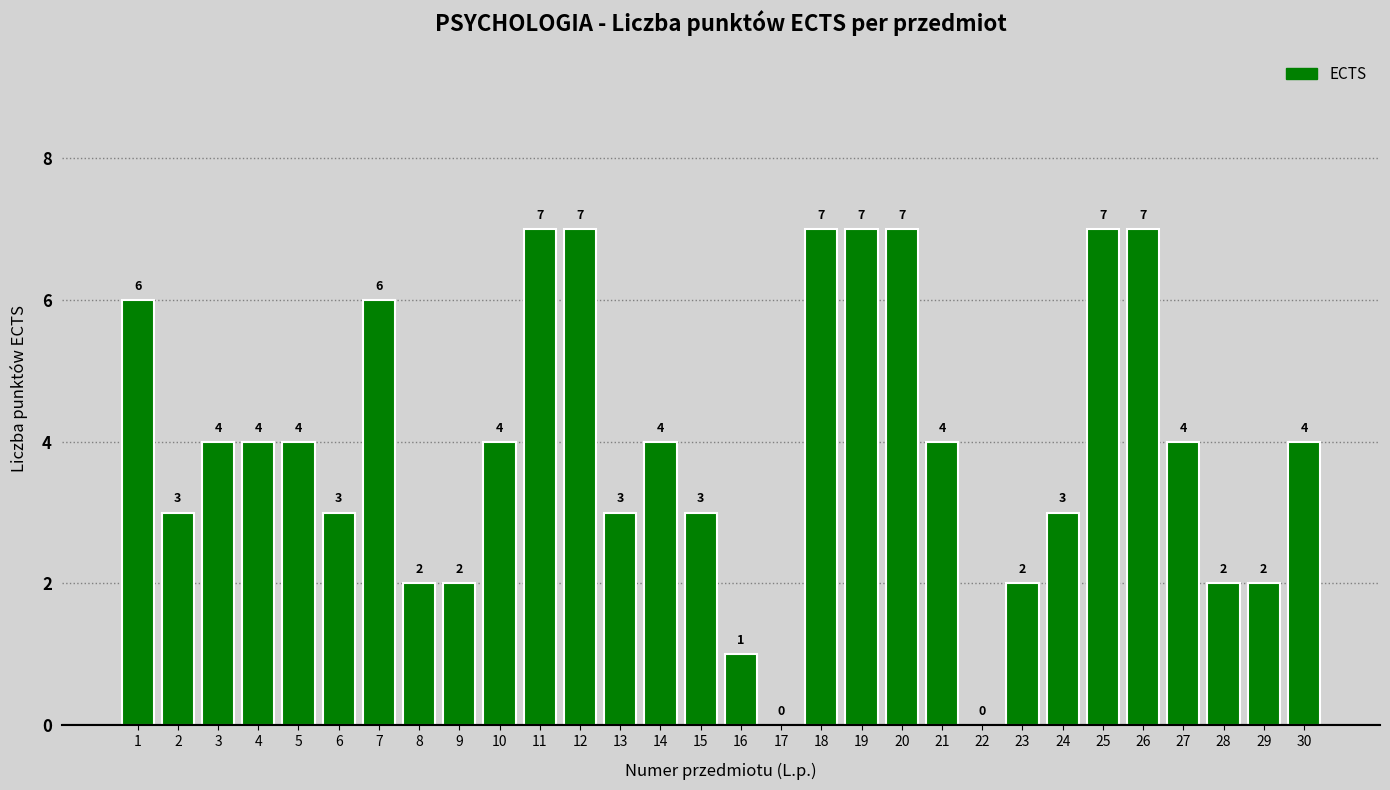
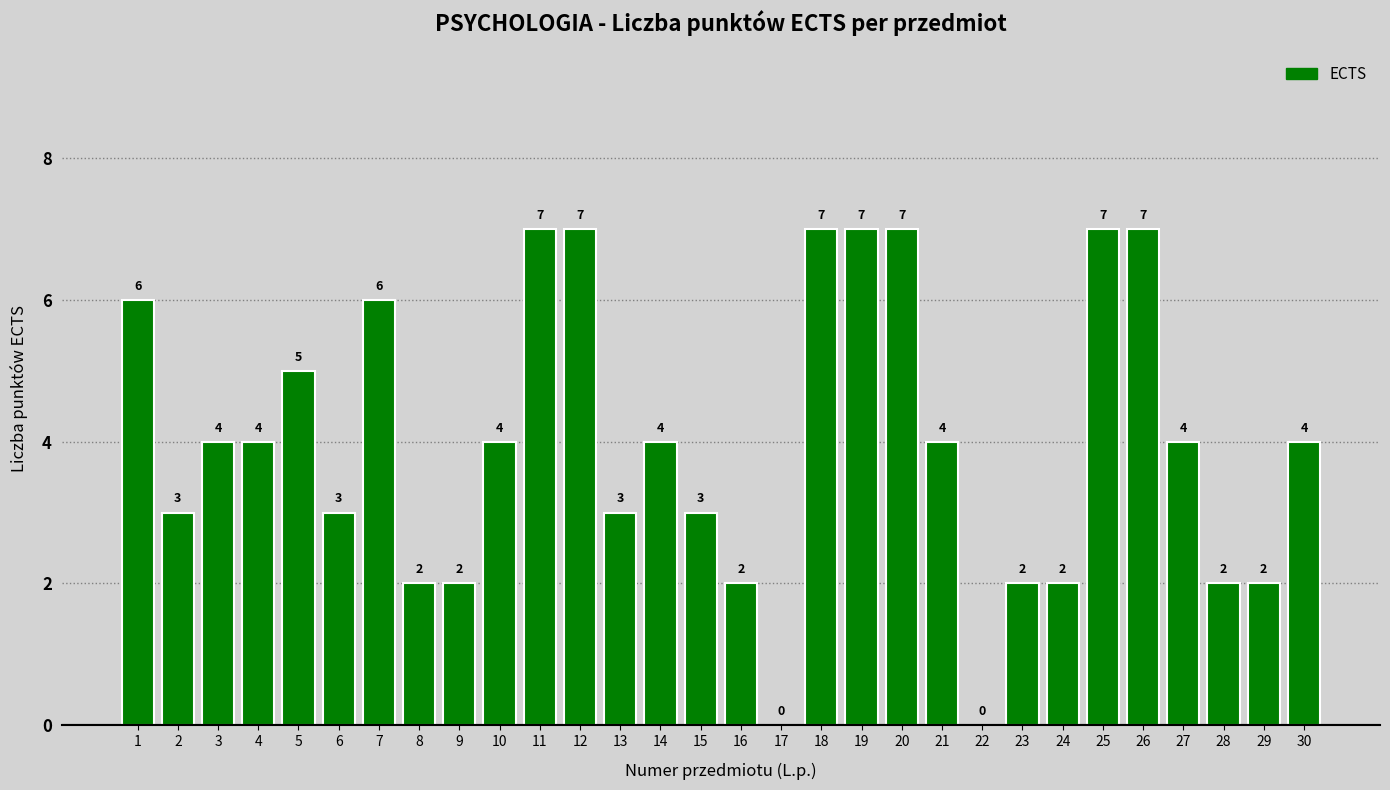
  {
    "1": 6,
    "2": 3,
    "3": 4,
    "4": 4,
-   "5": 4,
+   "5": 5,
    "6": 3,
    "7": 6,
    "8": 2,
    "9": 2,
    "10": 4,
    "11": 7,
    "12": 7,
    "13": 3,
    "14": 4,
    "15": 3,
-   "16": 1,
+   "16": 2,
    "17": 0,
    "18": 7,
    "19": 7,
    "20": 7,
    "21": 4,
    "22": 0,
    "23": 2,
-   "24": 3,
+   "24": 2,
    "25": 7,
    "26": 7,
    "27": 4,
    "28": 2,
    "29": 2,
    "30": 4
  }
